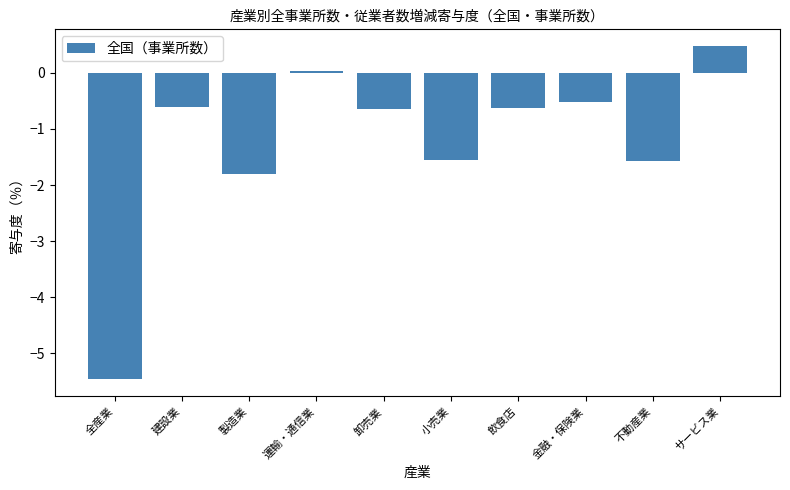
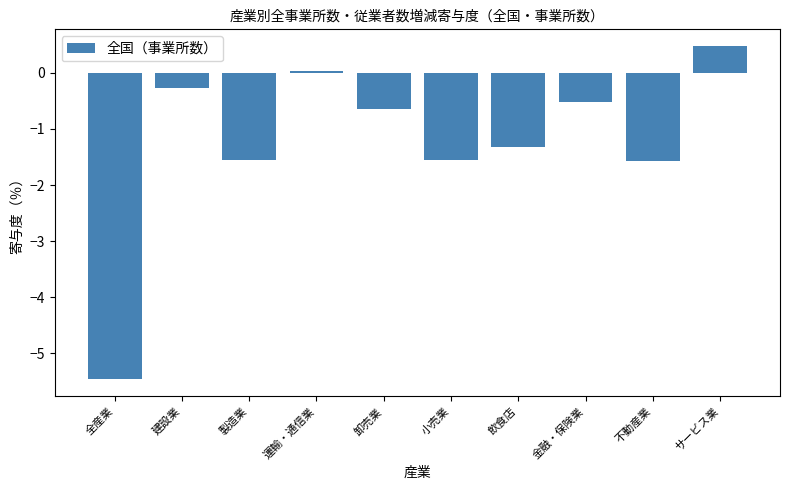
  {
    "全産業": -5.5,
-   "建設業": -0.6,
-   "製造業": -1.8,
+   "建設業": -0.3,
+   "製造業": -1.6,
    "卸売業": -0.6,
    "小売業": -1.6,
-   "飲食店": -0.6,
+   "飲食店": -1.3,
    "金融・保険業": -0.5,
    "不動産業": -1.6,
    "サービス業": 0.5
  }
